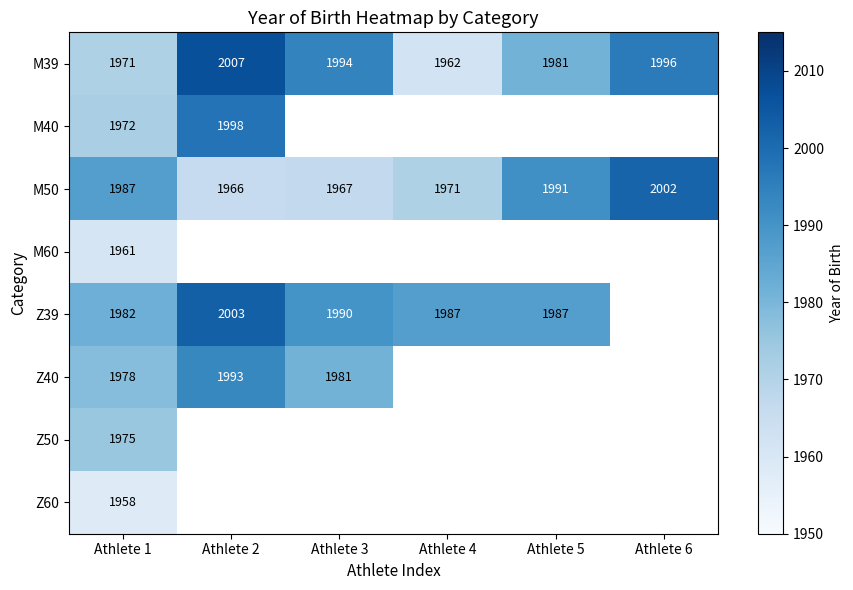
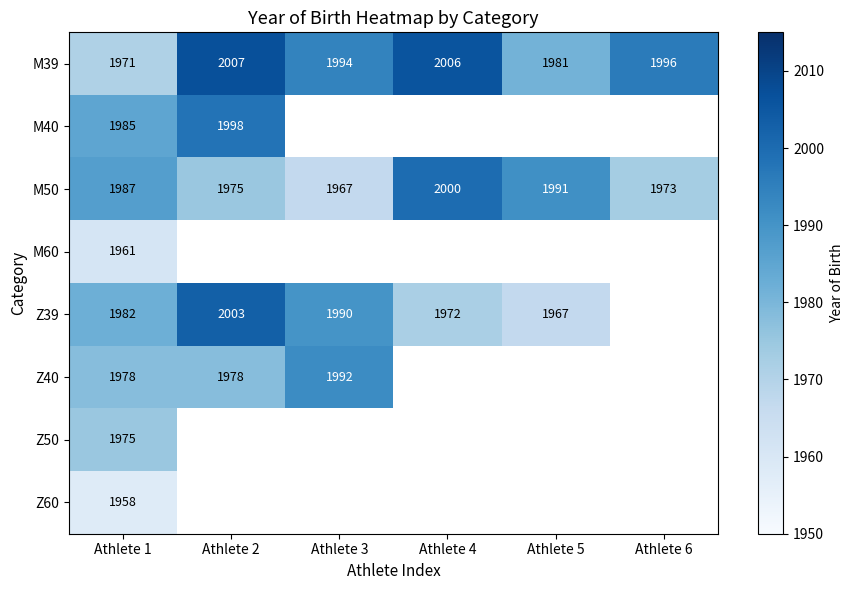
  {
    "M39": {
      "Athlete 1": 1971,
      "Athlete 2": 2007,
      "Athlete 3": 1994,
-     "Athlete 4": 1962,
+     "Athlete 4": 2006,
      "Athlete 5": 1981,
      "Athlete 6": 1996
    },
    "M40": {
-     "Athlete 1": 1972,
+     "Athlete 1": 1985,
      "Athlete 2": 1998
    },
    "M50": {
      "Athlete 1": 1987,
-     "Athlete 2": 1966,
+     "Athlete 2": 1975,
      "Athlete 3": 1967,
-     "Athlete 4": 1971,
+     "Athlete 4": 2000,
      "Athlete 5": 1991,
-     "Athlete 6": 2002
+     "Athlete 6": 1973
    },
    "M60": {
      "Athlete 1": 1961
    },
    "Z39": {
      "Athlete 1": 1982,
      "Athlete 2": 2003,
      "Athlete 3": 1990,
-     "Athlete 4": 1987,
-     "Athlete 5": 1987
+     "Athlete 4": 1972,
+     "Athlete 5": 1967
    },
    "Z40": {
      "Athlete 1": 1978,
-     "Athlete 2": 1993,
-     "Athlete 3": 1981
+     "Athlete 2": 1978,
+     "Athlete 3": 1992
    },
    "Z50": {
      "Athlete 1": 1975
    },
    "Z60": {
      "Athlete 1": 1958
    }
  }
